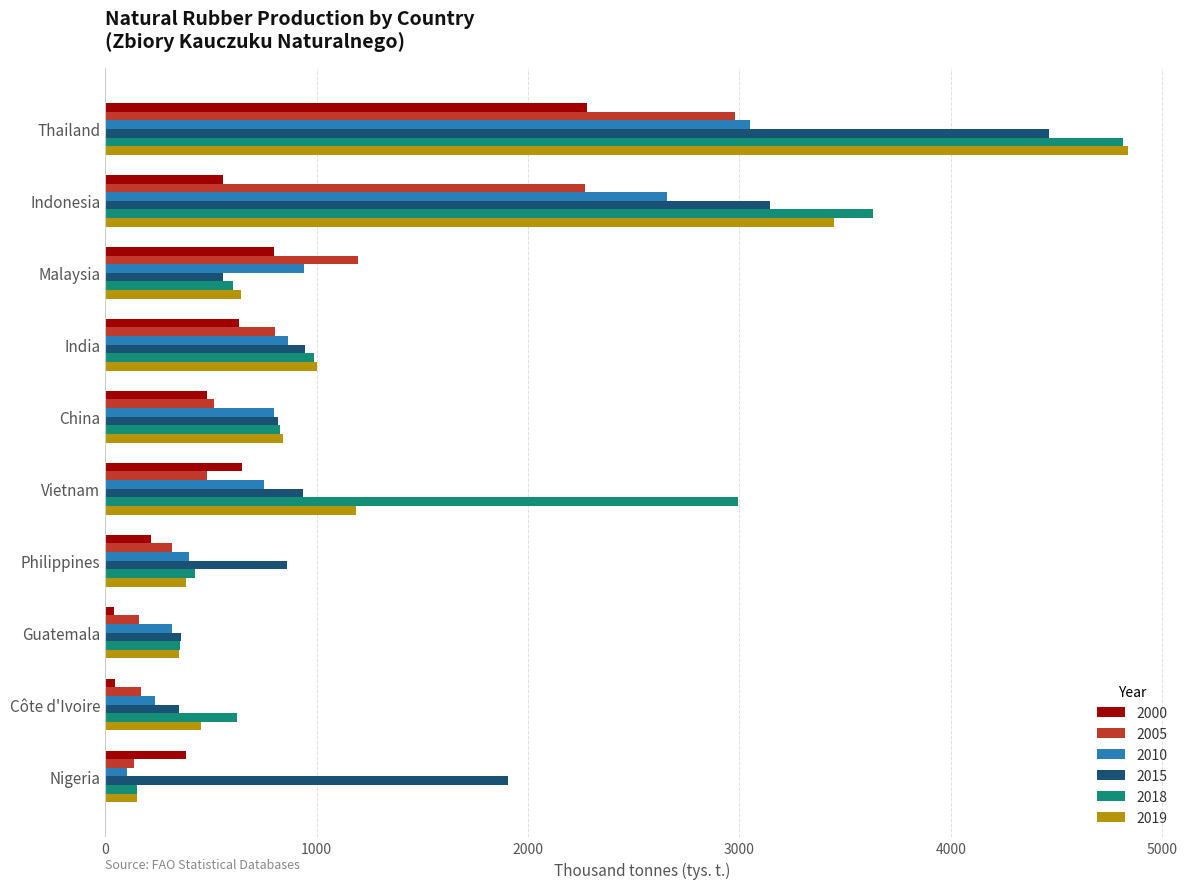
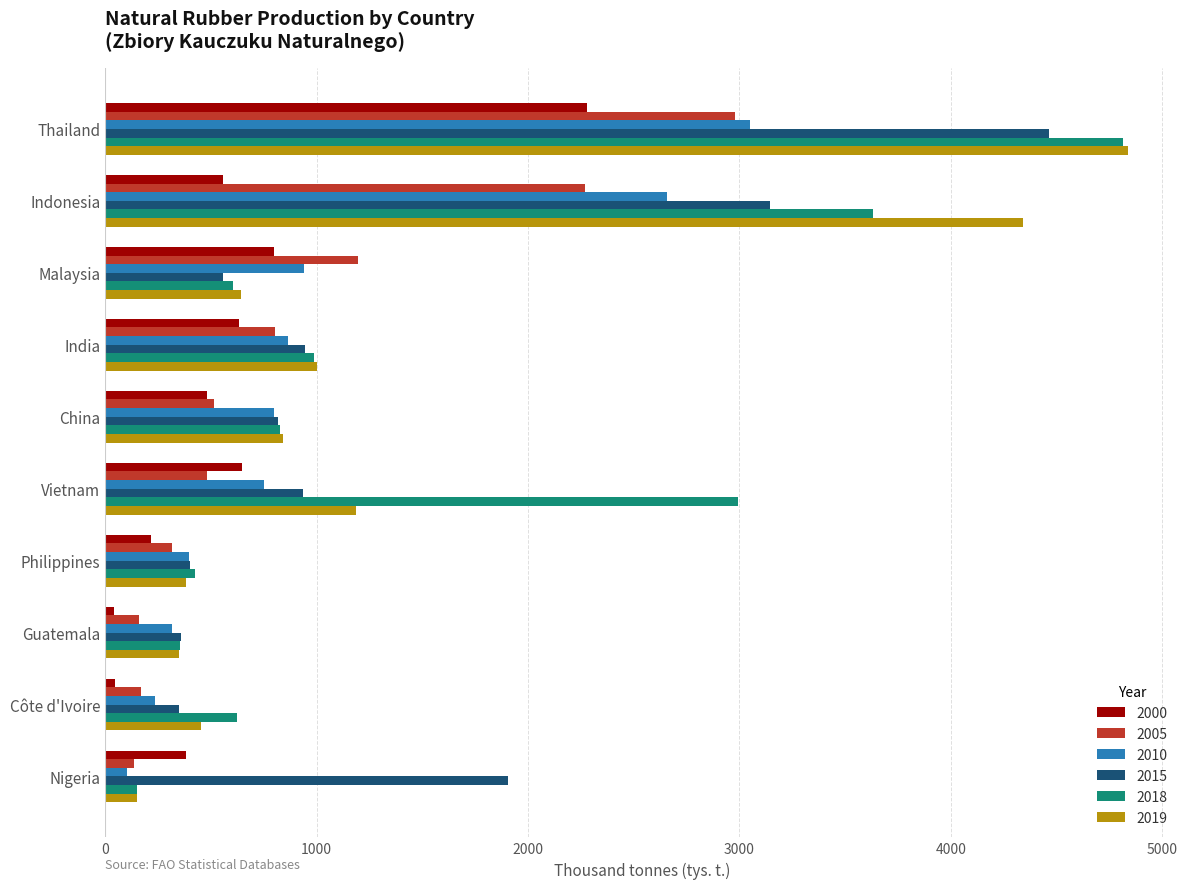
  {
    "2000": {
      "Thailand": 2280,
      "Indonesia": 560,
      "Malaysia": 800,
      "India": 630,
      "China": 480,
      "Vietnam": 650,
      "Philippines": 220,
      "Guatemala": 40,
      "Côte d'Ivoire": 50,
      "Nigeria": 380
    },
    "2005": {
      "Thailand": 2980,
      "Indonesia": 2270,
      "Malaysia": 1200,
      "India": 800,
      "China": 510,
      "Vietnam": 480,
      "Philippines": 320,
      "Guatemala": 160,
      "Côte d'Ivoire": 170,
      "Nigeria": 140
    },
    "2010": {
      "Thailand": 3050,
      "Indonesia": 2660,
      "Malaysia": 940,
      "India": 860,
      "China": 800,
      "Vietnam": 750,
      "Philippines": 400,
      "Guatemala": 320,
      "Côte d'Ivoire": 240,
      "Nigeria": 100
    },
    "2015": {
      "Thailand": 4470,
      "Indonesia": 3150,
      "Malaysia": 560,
      "India": 940,
      "China": 820,
      "Vietnam": 940,
-     "Philippines": 860,
+     "Philippines": 400,
      "Guatemala": 360,
      "Côte d'Ivoire": 350,
      "Nigeria": 1910
    },
    "2018": {
      "Thailand": 4810,
      "Indonesia": 3630,
      "Malaysia": 600,
      "India": 990,
      "China": 820,
      "Vietnam": 2990,
      "Philippines": 420,
      "Guatemala": 350,
      "Côte d'Ivoire": 620,
      "Nigeria": 150
    },
    "2019": {
      "Thailand": 4840,
-     "Indonesia": 3450,
+     "Indonesia": 4340,
      "Malaysia": 640,
      "India": 1000,
      "China": 840,
      "Vietnam": 1190,
      "Philippines": 380,
      "Guatemala": 350,
      "Côte d'Ivoire": 450,
      "Nigeria": 150
    }
  }
